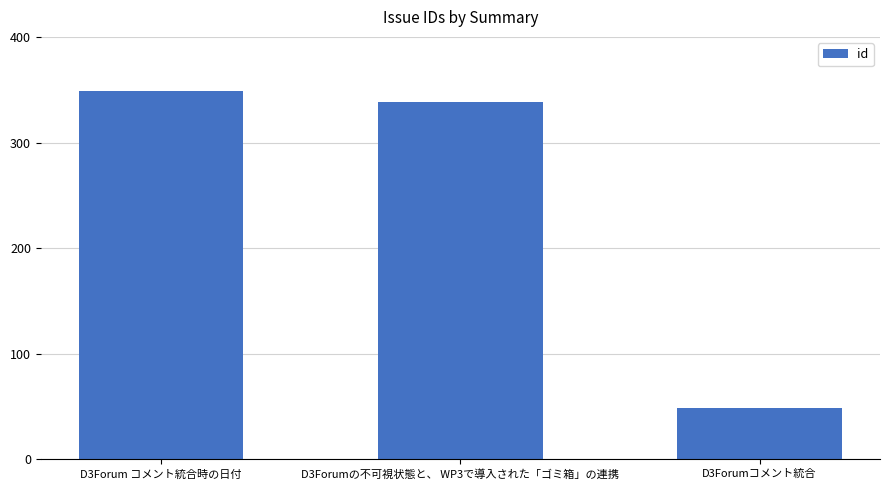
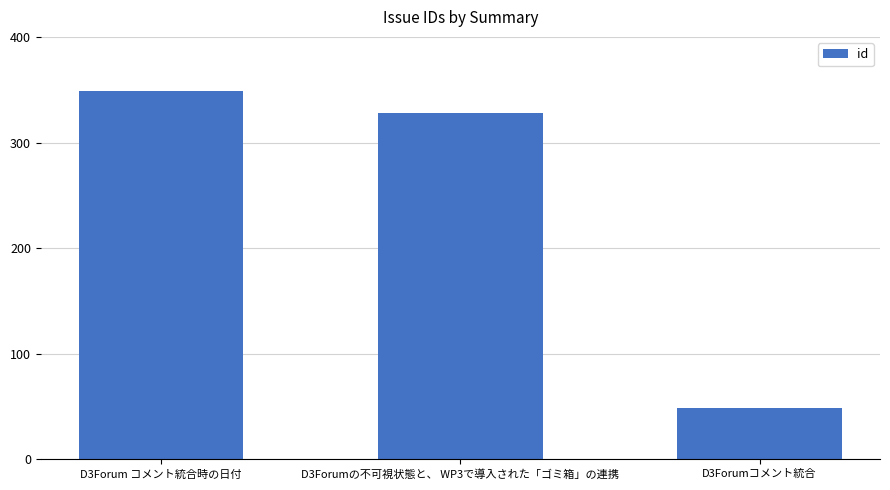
  {
    "D3Forum コメント統合時の日付": 349,
-   "D3Forumの不可視状態と、 WP3で導入された「ゴミ箱」の連携": 338,
+   "D3Forumの不可視状態と、 WP3で導入された「ゴミ箱」の連携": 328,
    "D3Forumコメント統合": 49
  }
